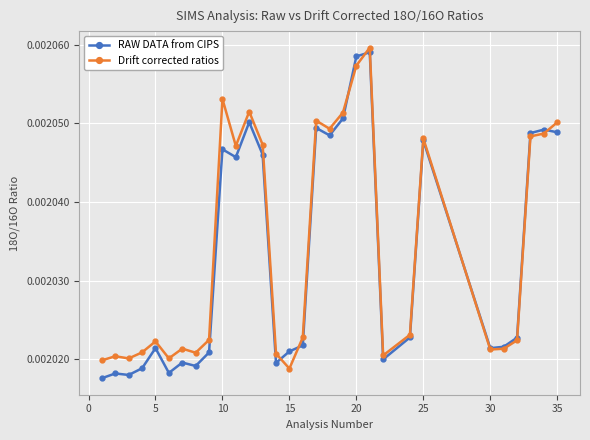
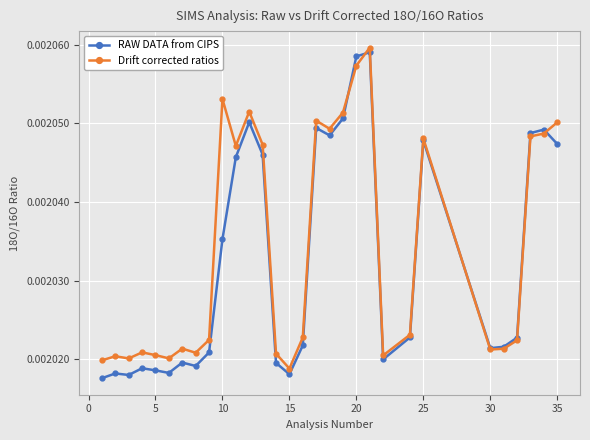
  {
    "RAW DATA from CIPS": {
-     "5": 0.002021,
-     "10": 0.002047,
-     "15": 0.002021,
+     "5": 0.002019,
+     "10": 0.002035,
+     "15": 0.002018,
      "20": 0.002059,
-     "35": 0.002049
+     "35": 0.002047
    },
    "Drift corrected ratios": {
-     "5": 0.002022,
+     "5": 0.002021,
      "10": 0.002053,
      "15": 0.002019,
      "20": 0.002057,
      "35": 0.002050
    }
  }
